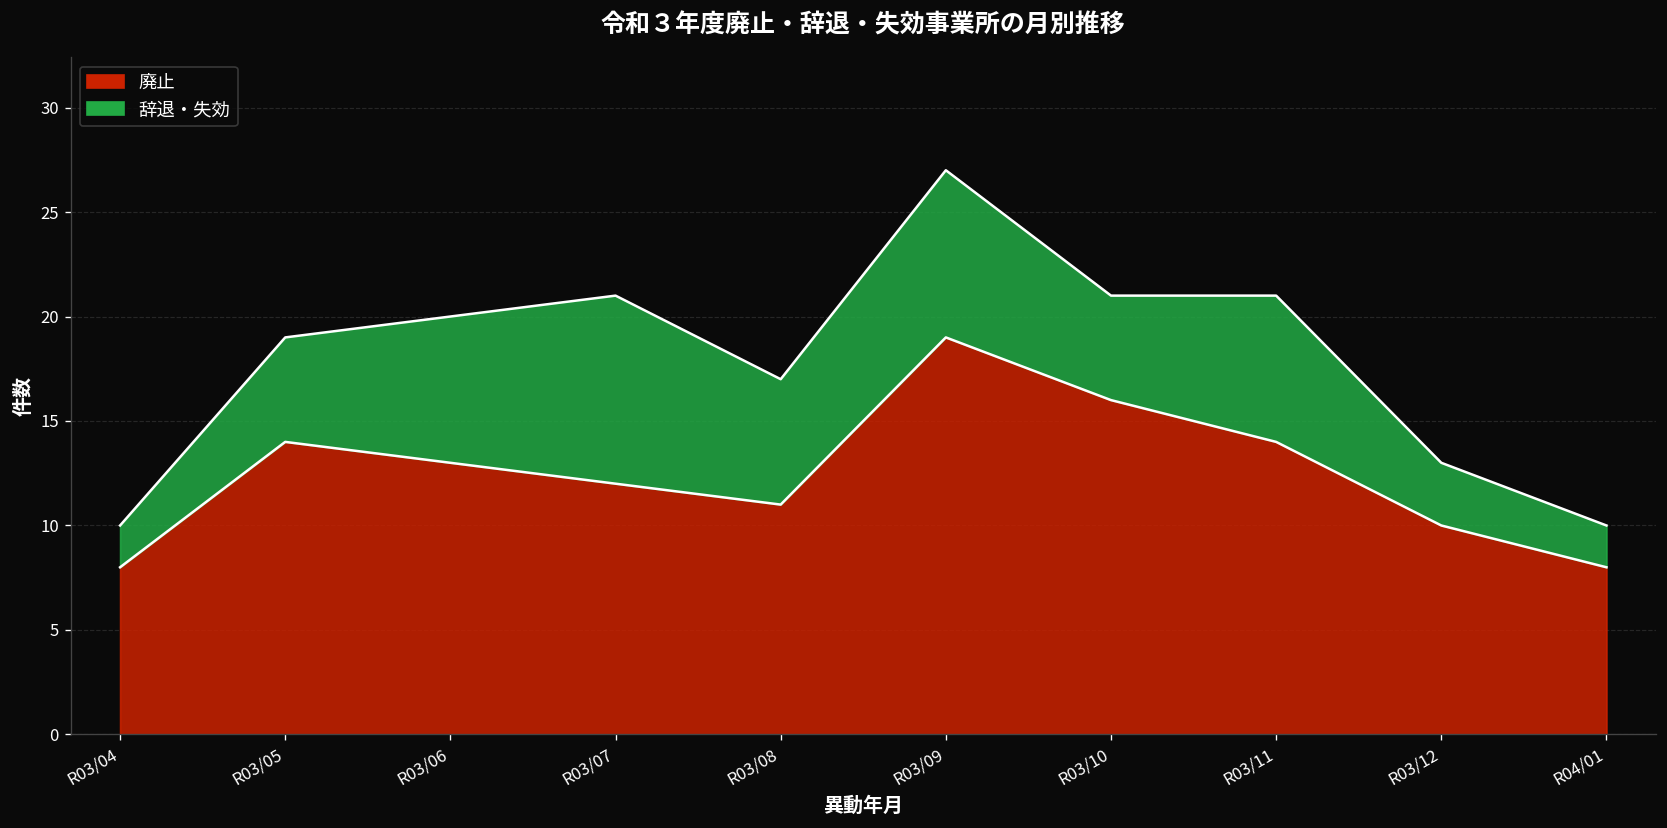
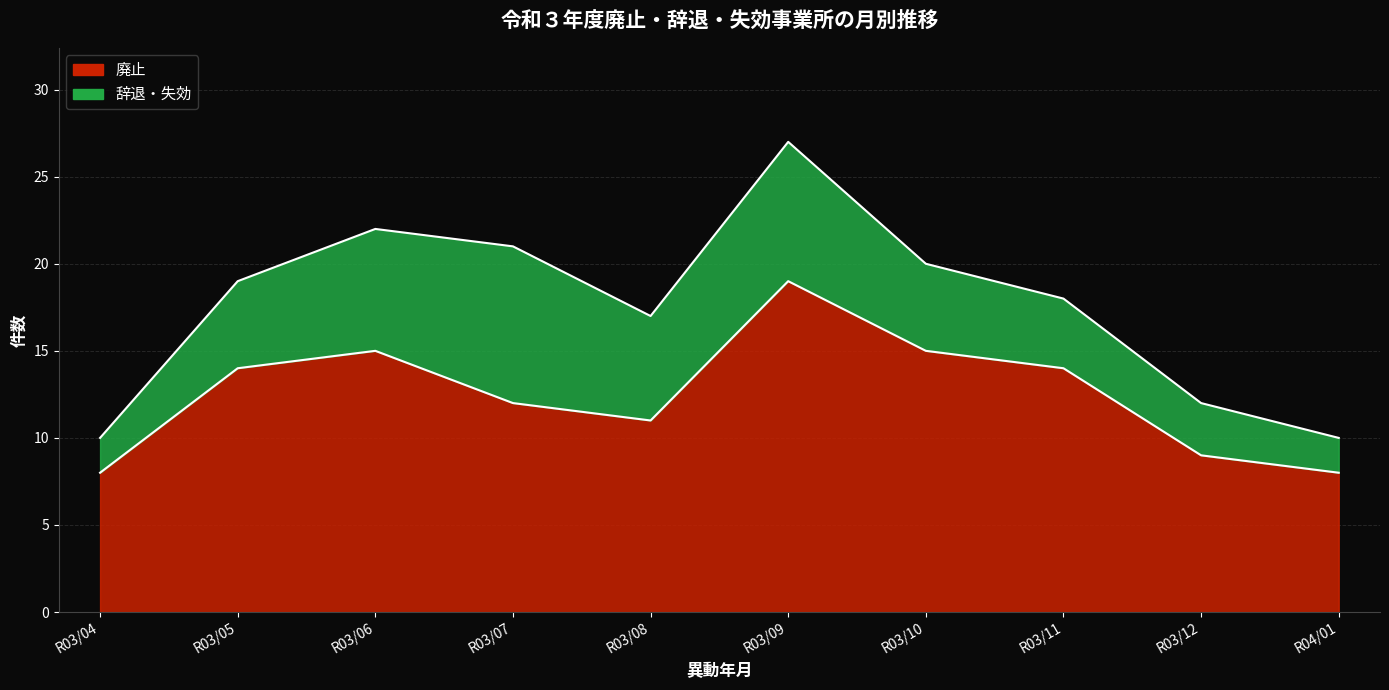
  {
    "廃止": {
      "R03/04": 8,
      "R03/05": 14,
-     "R03/06": 13,
+     "R03/06": 15,
      "R03/07": 12,
      "R03/08": 11,
      "R03/09": 19,
-     "R03/10": 16,
+     "R03/10": 15,
      "R03/11": 14,
-     "R03/12": 10,
+     "R03/12": 9,
      "R04/01": 8
    },
    "辞退・失効": {
      "R03/04": 2,
      "R03/05": 5,
      "R03/06": 7,
      "R03/07": 9,
      "R03/08": 6,
      "R03/09": 8,
      "R03/10": 5,
-     "R03/11": 7,
+     "R03/11": 4,
      "R03/12": 3,
      "R04/01": 2
    }
  }
